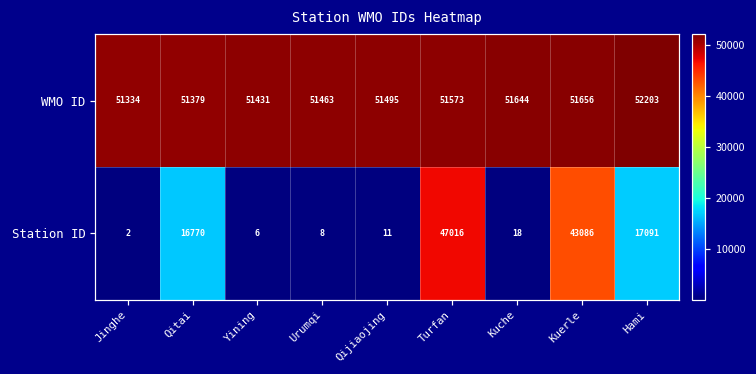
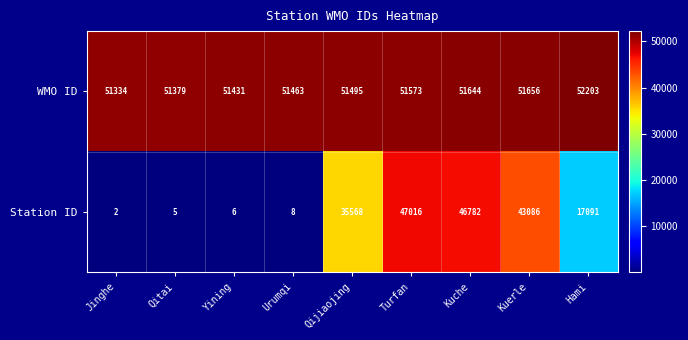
  {
    "WMO ID": {
      "Jinghe": 51334,
      "Qitai": 51379,
      "Yining": 51431,
      "Urumqi": 51463,
      "Qijiaojing": 51495,
      "Turfan": 51573,
      "Kuche": 51644,
      "Kuerle": 51656,
      "Hami": 52203
    },
    "Station ID": {
      "Jinghe": 2,
-     "Qitai": 16770,
+     "Qitai": 5,
      "Yining": 6,
      "Urumqi": 8,
-     "Qijiaojing": 11,
+     "Qijiaojing": 35568,
      "Turfan": 47016,
-     "Kuche": 18,
+     "Kuche": 46782,
      "Kuerle": 43086,
      "Hami": 17091
    }
  }
